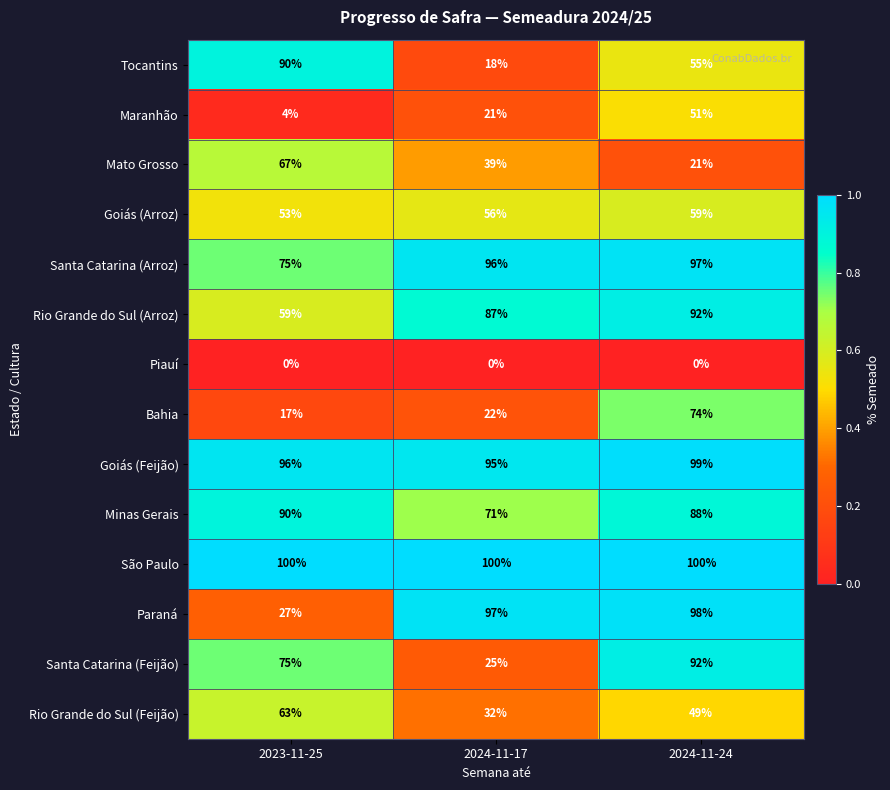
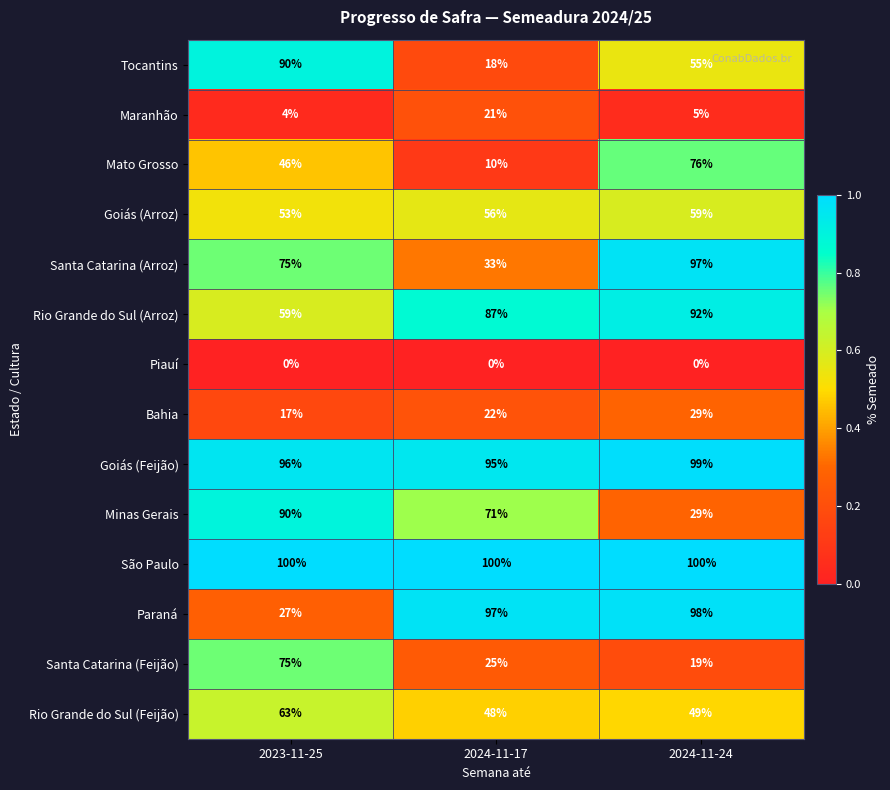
  {
    "Tocantins": {
      "2023-11-25": "90%",
      "2024-11-17": "18%"
    },
    "Maranhão": {
      "2023-11-25": "4%",
      "2024-11-17": "21%",
-     "2024-11-24": "51%"
+     "2024-11-24": "5%"
    },
    "Mato Grosso": {
-     "2023-11-25": "67%",
-     "2024-11-17": "39%",
-     "2024-11-24": "21%"
+     "2023-11-25": "46%",
+     "2024-11-17": "10%",
+     "2024-11-24": "76%"
    },
    "Goiás (Arroz)": {
      "2023-11-25": "53%",
      "2024-11-17": "56%",
      "2024-11-24": "59%"
    },
    "Santa Catarina (Arroz)": {
      "2023-11-25": "75%",
-     "2024-11-17": "96%",
+     "2024-11-17": "33%",
      "2024-11-24": "97%"
    },
    "Rio Grande do Sul (Arroz)": {
      "2023-11-25": "59%",
      "2024-11-17": "87%",
      "2024-11-24": "92%"
    },
    "Piauí": {
      "2023-11-25": "0%",
      "2024-11-17": "0%",
      "2024-11-24": "0%"
    },
    "Bahia": {
      "2023-11-25": "17%",
      "2024-11-17": "22%",
-     "2024-11-24": "74%"
+     "2024-11-24": "29%"
    },
    "Goiás (Feijão)": {
      "2023-11-25": "96%",
      "2024-11-17": "95%",
      "2024-11-24": "99%"
    },
    "Minas Gerais": {
      "2023-11-25": "90%",
      "2024-11-17": "71%",
-     "2024-11-24": "88%"
+     "2024-11-24": "29%"
    },
    "São Paulo": {
      "2023-11-25": "100%",
      "2024-11-17": "100%",
      "2024-11-24": "100%"
    },
    "Paraná": {
      "2023-11-25": "27%",
      "2024-11-17": "97%",
      "2024-11-24": "98%"
    },
    "Santa Catarina (Feijão)": {
      "2023-11-25": "75%",
      "2024-11-17": "25%",
-     "2024-11-24": "92%"
+     "2024-11-24": "19%"
    },
    "Rio Grande do Sul (Feijão)": {
      "2023-11-25": "63%",
-     "2024-11-17": "32%",
+     "2024-11-17": "48%",
      "2024-11-24": "49%"
    }
  }
